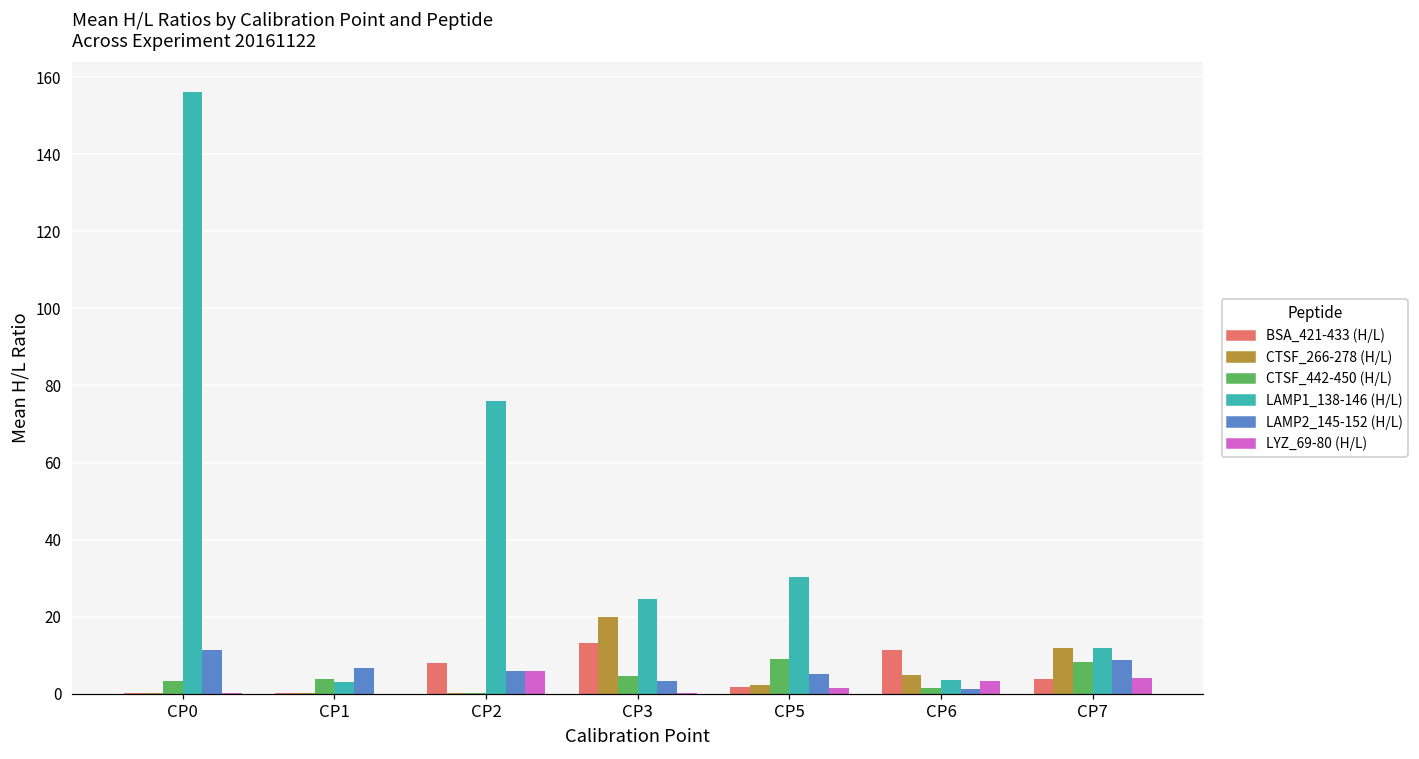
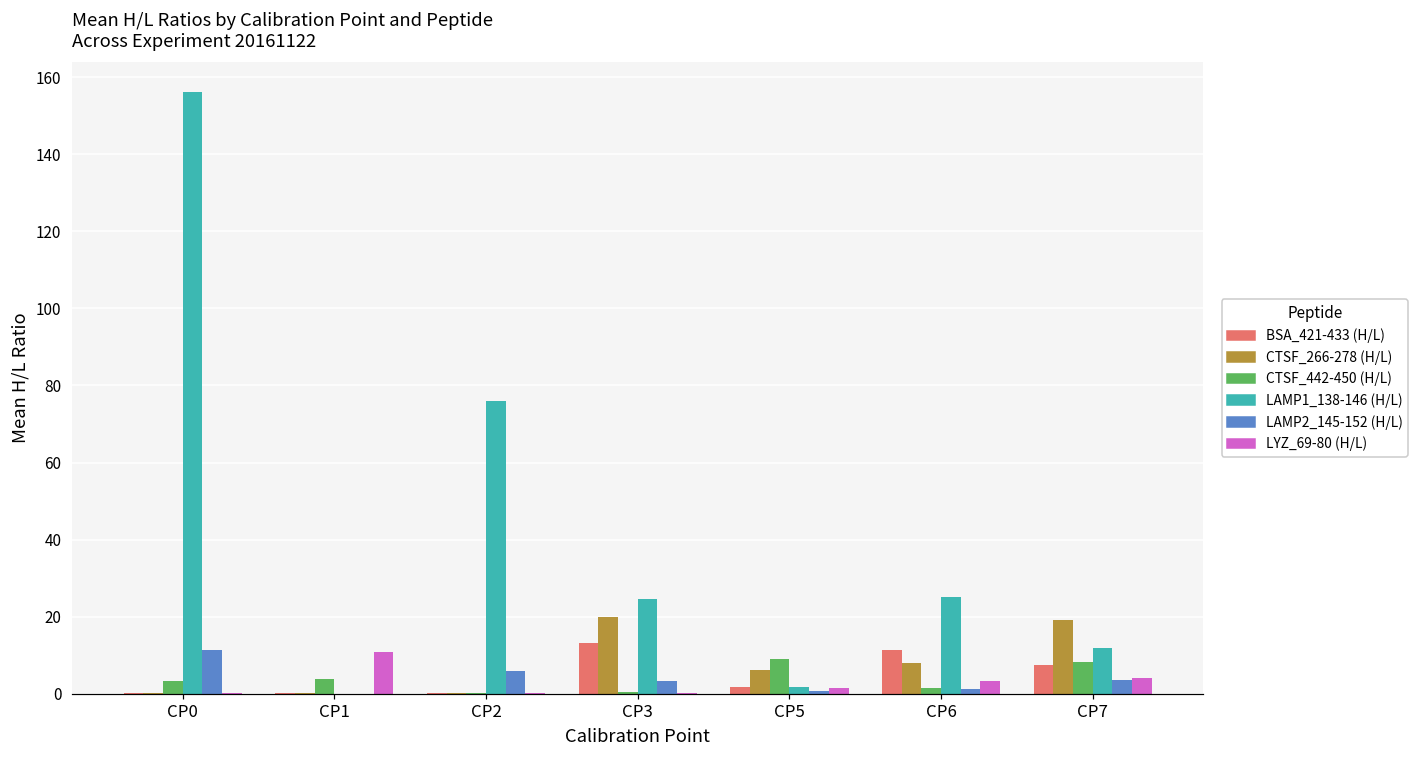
  {
    "BSA_421-433 (H/L)": {
-     "CP2": 8,
+     "CP2": 0,
      "CP3": 13,
      "CP5": 2,
      "CP6": 11,
-     "CP7": 4
+     "CP7": 7
    },
    "CTSF_266-278 (H/L)": {
      "CP3": 20,
-     "CP5": 2,
-     "CP6": 5,
-     "CP7": 12
+     "CP5": 6,
+     "CP6": 8,
+     "CP7": 19
    },
    "CTSF_442-450 (H/L)": {
      "CP0": 3,
      "CP1": 4,
-     "CP3": 5,
+     "CP3": 0,
      "CP5": 9,
      "CP6": 1,
      "CP7": 8
    },
    "LAMP1_138-146 (H/L)": {
      "CP0": 156,
-     "CP1": 3,
+     "CP1": 0,
      "CP2": 76,
      "CP3": 25,
-     "CP5": 30,
-     "CP6": 3,
+     "CP5": 2,
+     "CP6": 25,
      "CP7": 12
    },
    "LAMP2_145-152 (H/L)": {
      "CP0": 11,
-     "CP1": 7,
+     "CP1": 0,
      "CP2": 6,
      "CP3": 3,
-     "CP5": 5,
+     "CP5": 1,
      "CP6": 1,
-     "CP7": 9
+     "CP7": 4
    },
    "LYZ_69-80 (H/L)": {
-     "CP1": 0,
-     "CP2": 6,
+     "CP1": 11,
+     "CP2": 0,
      "CP5": 2,
      "CP6": 3,
      "CP7": 4
    }
  }
